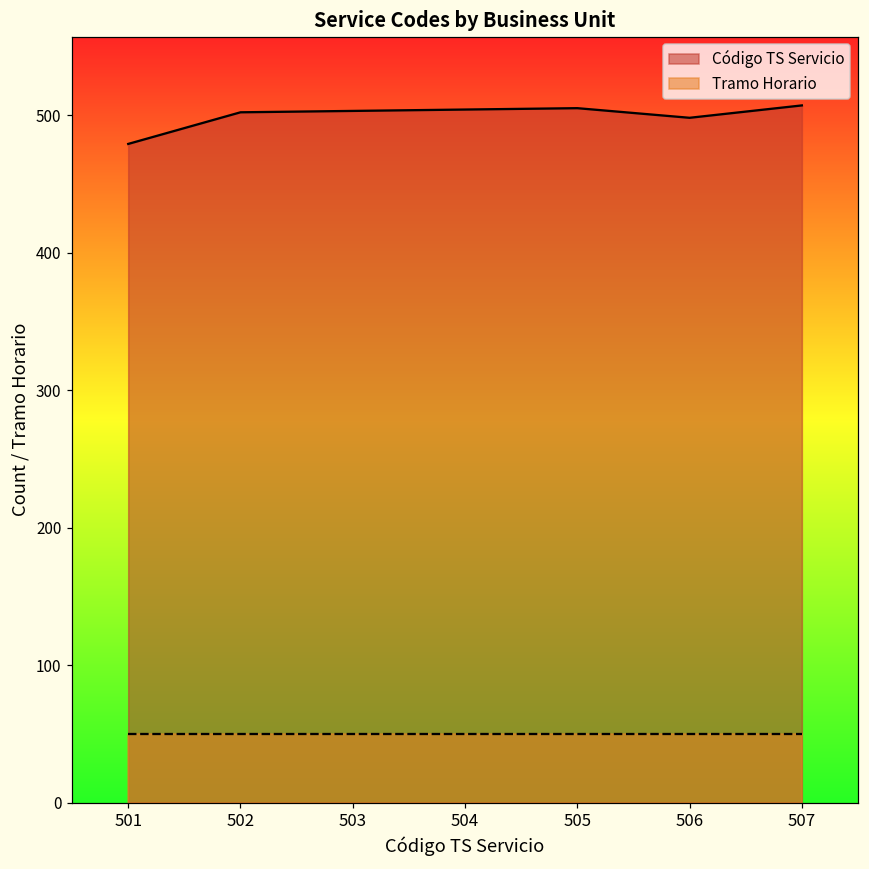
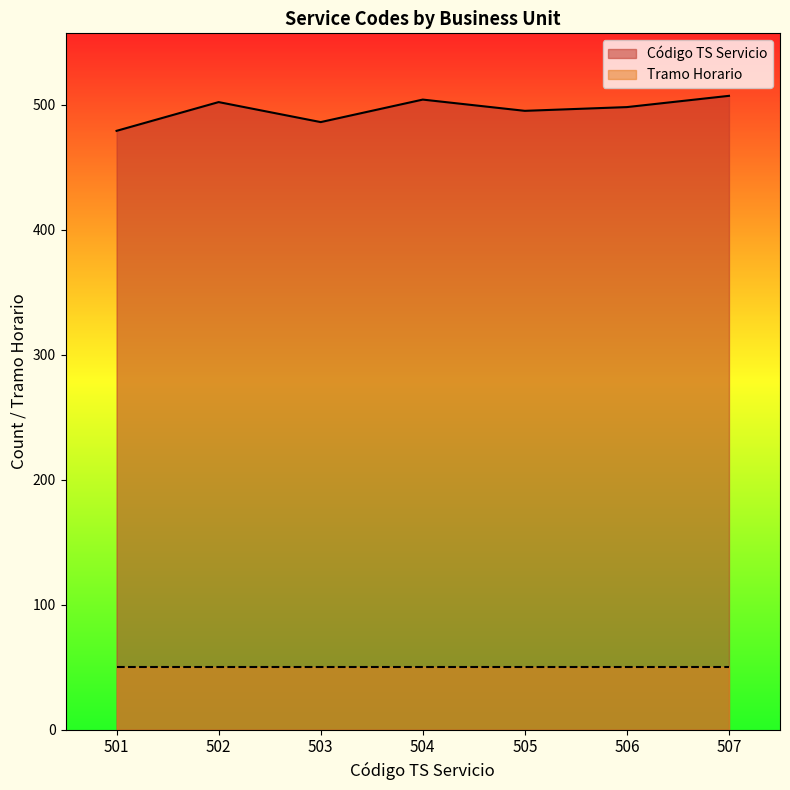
  {
    "Código TS Servicio": {
      "501": 479,
      "502": 502,
-     "503": 503,
+     "503": 486,
      "504": 504,
-     "505": 505,
+     "505": 495,
      "506": 498,
      "507": 507
    },
    "Tramo Horario": {
      "501": 50,
      "502": 50,
      "503": 50,
      "504": 50,
      "505": 50,
      "506": 50,
      "507": 50
    }
  }
